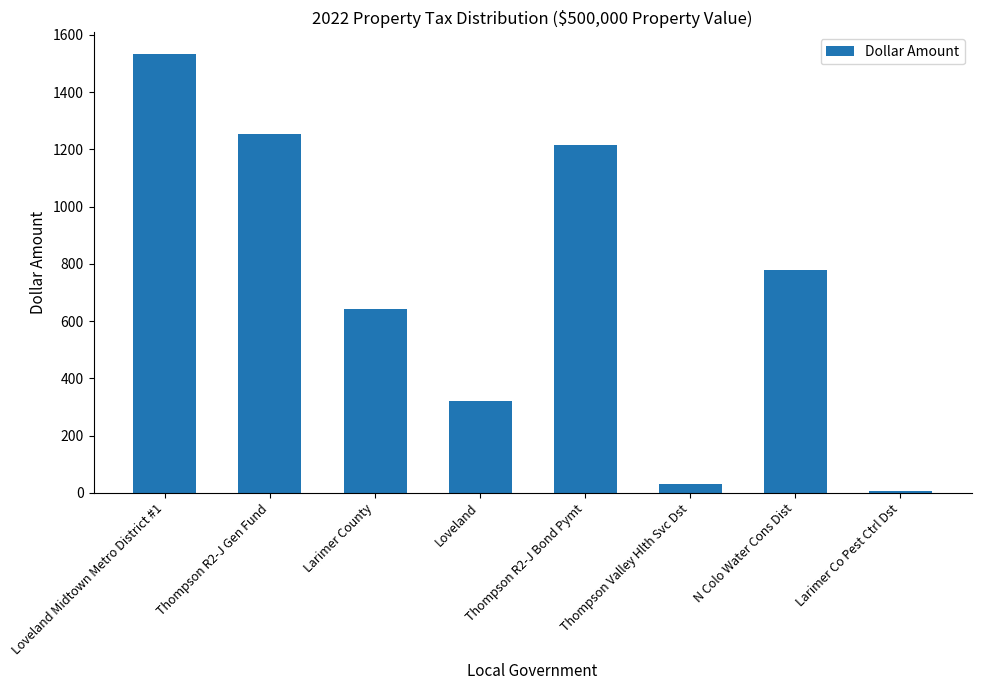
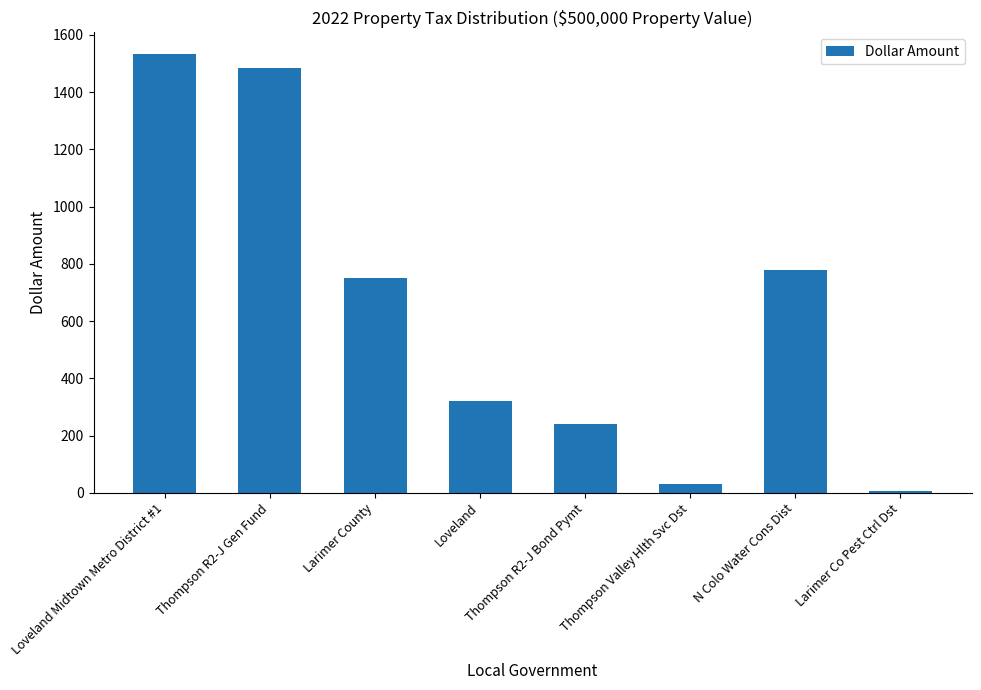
  {
    "Loveland Midtown Metro District #1": 1530,
-   "Thompson R2-J Gen Fund": 1250,
-   "Larimer County": 640,
+   "Thompson R2-J Gen Fund": 1480,
+   "Larimer County": 750,
    "Loveland": 320,
-   "Thompson R2-J Bond Pymt": 1220,
+   "Thompson R2-J Bond Pymt": 240,
    "Thompson Valley Hlth Svc Dst": 30,
    "N Colo Water Cons Dist": 780
  }
